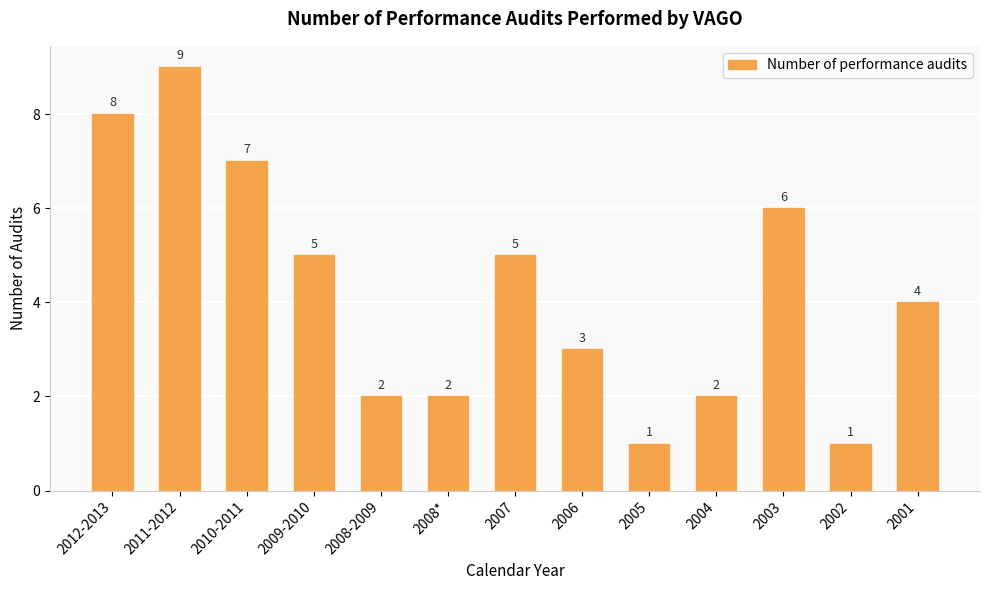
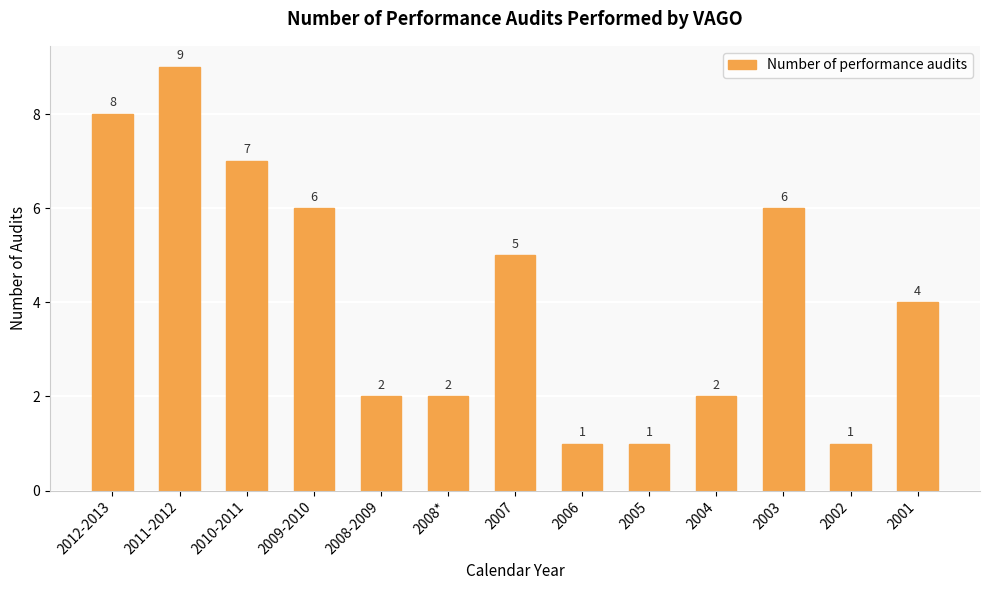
  {
    "2012-2013": 8,
    "2011-2012": 9,
    "2010-2011": 7,
-   "2009-2010": 5,
+   "2009-2010": 6,
    "2008-2009": 2,
    "2008*": 2,
    "2007": 5,
-   "2006": 3,
+   "2006": 1,
    "2005": 1,
    "2004": 2,
    "2003": 6,
    "2002": 1,
    "2001": 4
  }
